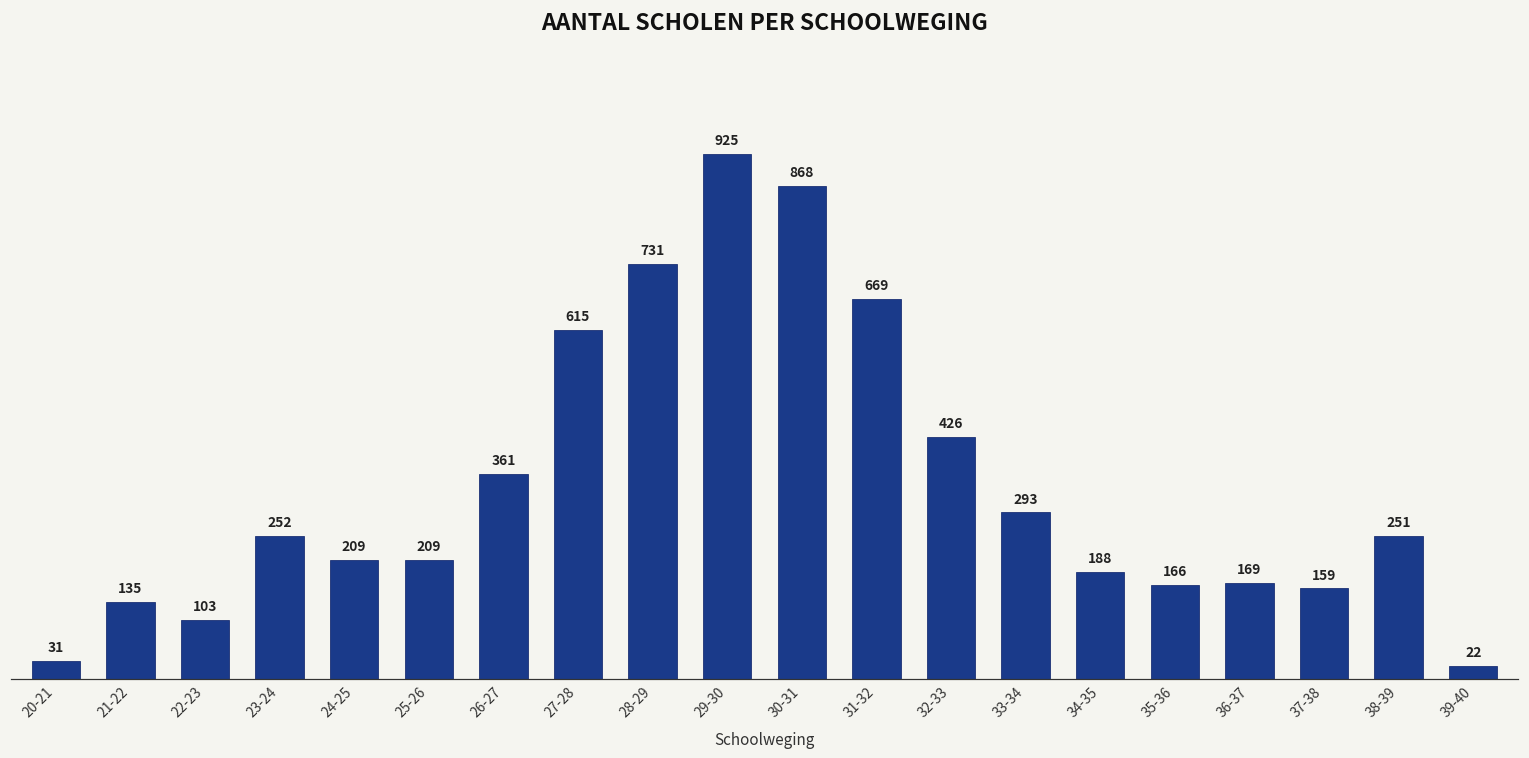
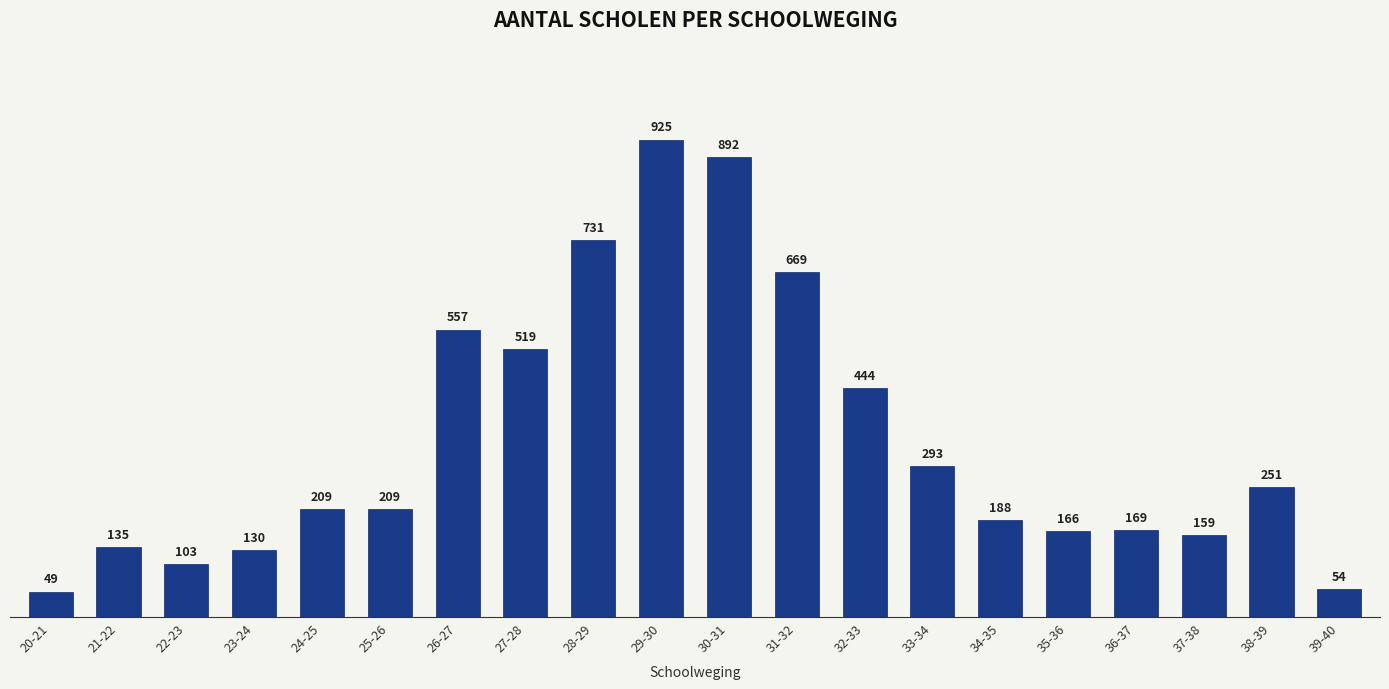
  {
-   "20-21": 31,
+   "20-21": 49,
    "21-22": 135,
    "22-23": 103,
-   "23-24": 252,
+   "23-24": 130,
    "24-25": 209,
    "25-26": 209,
-   "26-27": 361,
-   "27-28": 615,
+   "26-27": 557,
+   "27-28": 519,
    "28-29": 731,
    "29-30": 925,
-   "30-31": 868,
+   "30-31": 892,
    "31-32": 669,
-   "32-33": 426,
+   "32-33": 444,
    "33-34": 293,
    "34-35": 188,
    "35-36": 166,
    "36-37": 169,
    "37-38": 159,
    "38-39": 251,
-   "39-40": 22
+   "39-40": 54
  }
